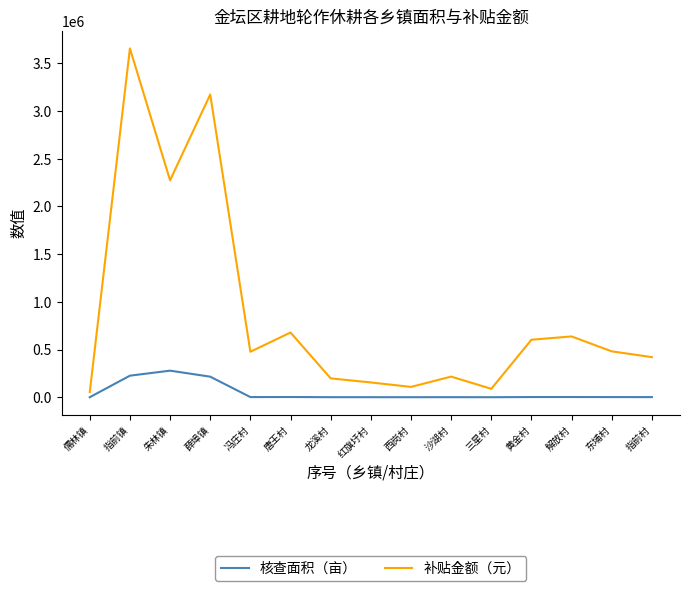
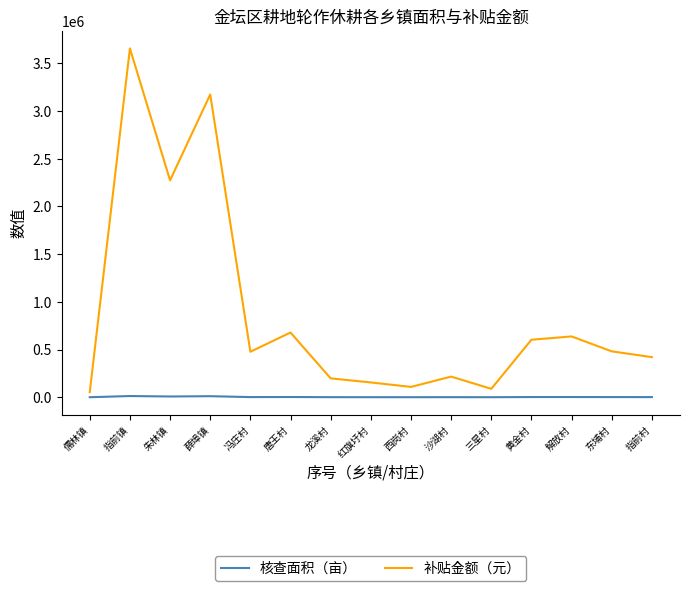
  {
    "核查面积（亩）": {
      "儒林镇": 0,
-     "指前镇": 200000,
-     "朱林镇": 300000,
-     "薛埠镇": 200000,
+     "指前镇": 0,
+     "朱林镇": 0,
+     "薛埠镇": 0,
      "冯庄村": 0,
      "唐王村": 0,
      "龙溪村": 0,
      "红旗圩村": 0,
      "西岗村": 0,
      "沙湖村": 0,
      "三星村": 0,
      "黄金村": 0,
      "解放村": 0,
      "东埔村": 0,
      "指前村": 0
    },
    "补贴金额（元）": {
      "儒林镇": 100000,
      "指前镇": 3700000,
      "朱林镇": 2300000,
      "薛埠镇": 3200000,
      "冯庄村": 500000,
      "唐王村": 700000,
      "龙溪村": 200000,
      "红旗圩村": 200000,
      "西岗村": 100000,
      "沙湖村": 200000,
      "三星村": 100000,
      "黄金村": 600000,
      "解放村": 600000,
      "东埔村": 500000,
      "指前村": 400000
    }
  }
